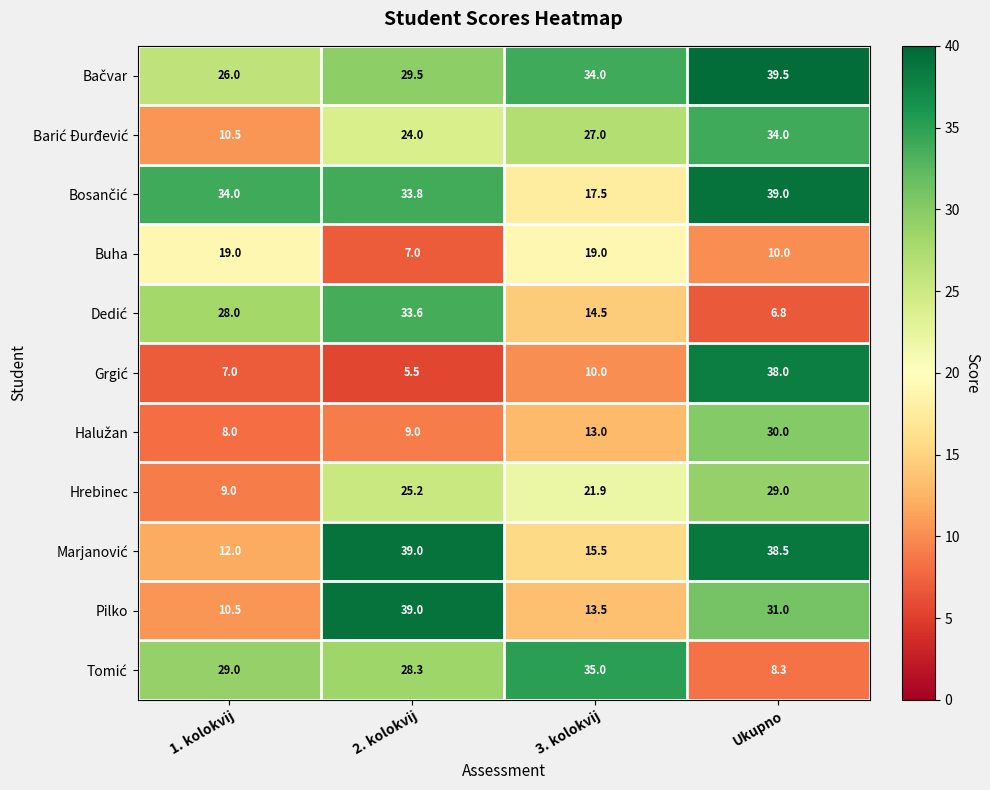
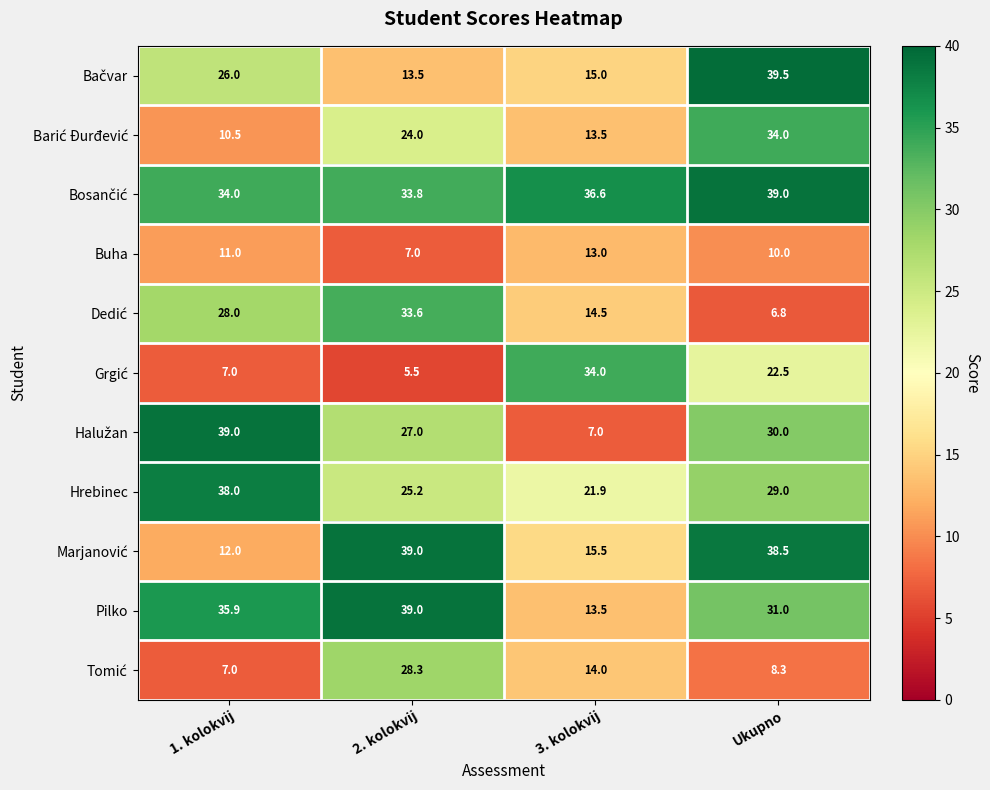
  {
    "Bačvar": {
      "1. kolokvij": 26.0,
-     "2. kolokvij": 29.5,
-     "3. kolokvij": 34.0,
+     "2. kolokvij": 13.5,
+     "3. kolokvij": 15.0,
      "Ukupno": 39.5
    },
    "Barić Đurđević": {
      "1. kolokvij": 10.5,
      "2. kolokvij": 24.0,
-     "3. kolokvij": 27.0,
+     "3. kolokvij": 13.5,
      "Ukupno": 34.0
    },
    "Bosančić": {
      "1. kolokvij": 34.0,
      "2. kolokvij": 33.8,
-     "3. kolokvij": 17.5,
+     "3. kolokvij": 36.6,
      "Ukupno": 39.0
    },
    "Buha": {
-     "1. kolokvij": 19.0,
+     "1. kolokvij": 11.0,
      "2. kolokvij": 7.0,
-     "3. kolokvij": 19.0,
+     "3. kolokvij": 13.0,
      "Ukupno": 10.0
    },
    "Dedić": {
      "1. kolokvij": 28.0,
      "2. kolokvij": 33.6,
      "3. kolokvij": 14.5,
      "Ukupno": 6.8
    },
    "Grgić": {
      "1. kolokvij": 7.0,
      "2. kolokvij": 5.5,
-     "3. kolokvij": 10.0,
-     "Ukupno": 38.0
+     "3. kolokvij": 34.0,
+     "Ukupno": 22.5
    },
    "Halužan": {
-     "1. kolokvij": 8.0,
-     "2. kolokvij": 9.0,
-     "3. kolokvij": 13.0,
+     "1. kolokvij": 39.0,
+     "2. kolokvij": 27.0,
+     "3. kolokvij": 7.0,
      "Ukupno": 30.0
    },
    "Hrebinec": {
-     "1. kolokvij": 9.0,
+     "1. kolokvij": 38.0,
      "2. kolokvij": 25.2,
      "3. kolokvij": 21.9,
      "Ukupno": 29.0
    },
    "Marjanović": {
      "1. kolokvij": 12.0,
      "2. kolokvij": 39.0,
      "3. kolokvij": 15.5,
      "Ukupno": 38.5
    },
    "Pilko": {
-     "1. kolokvij": 10.5,
+     "1. kolokvij": 35.9,
      "2. kolokvij": 39.0,
      "3. kolokvij": 13.5,
      "Ukupno": 31.0
    },
    "Tomić": {
-     "1. kolokvij": 29.0,
+     "1. kolokvij": 7.0,
      "2. kolokvij": 28.3,
-     "3. kolokvij": 35.0,
+     "3. kolokvij": 14.0,
      "Ukupno": 8.3
    }
  }
